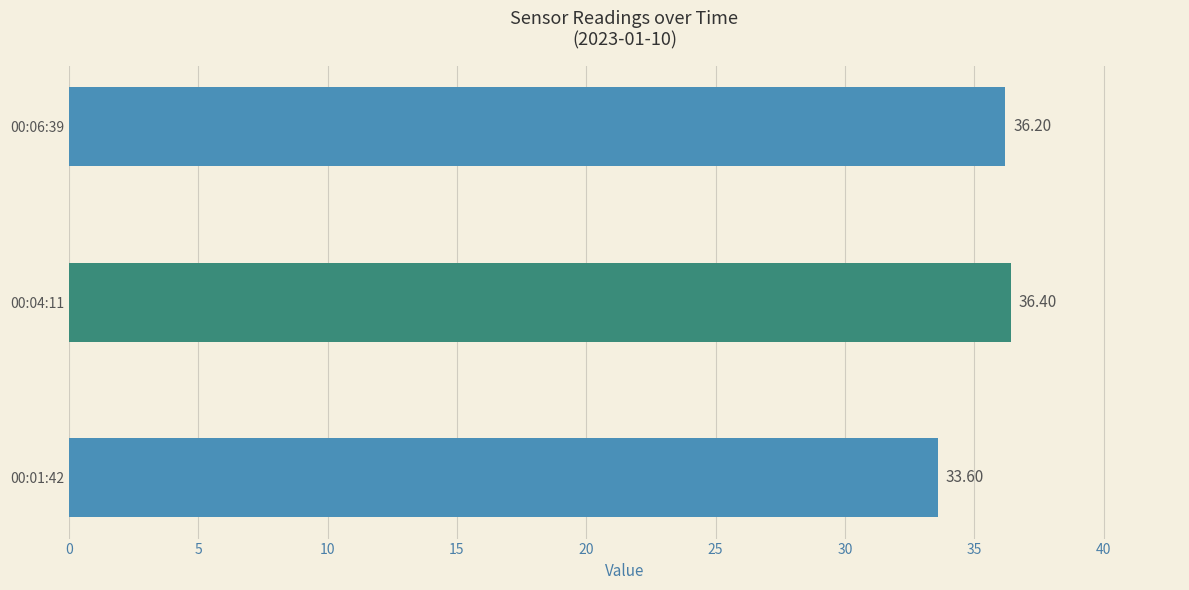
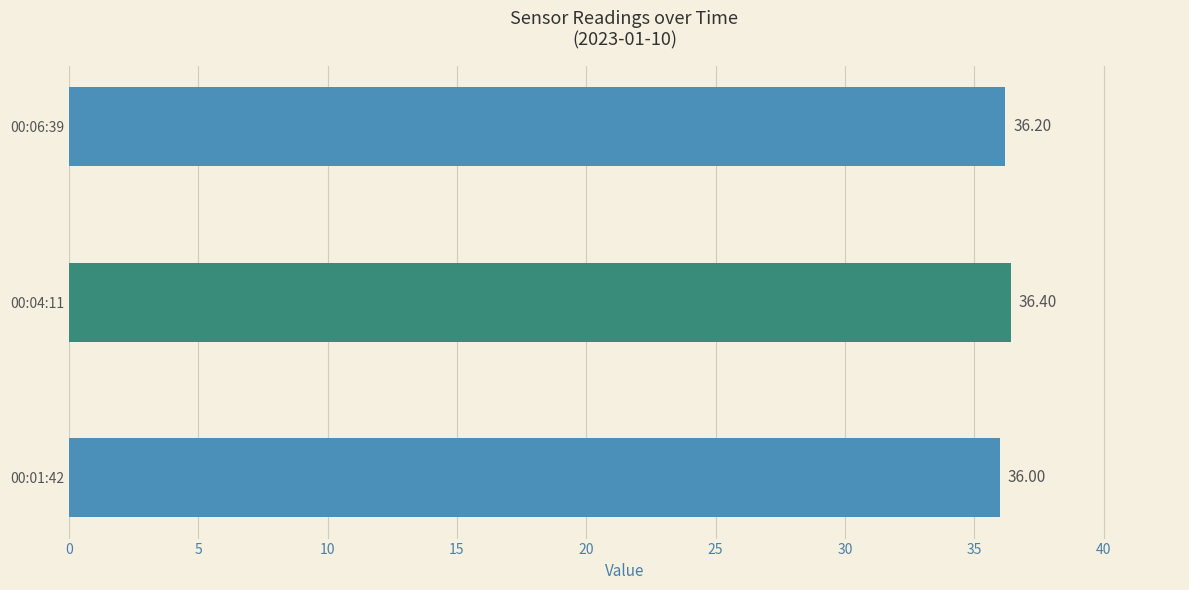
  {
    "00:06:39": 36.20,
    "00:04:11": 36.40,
-   "00:01:42": 33.60
+   "00:01:42": 36.00
  }
